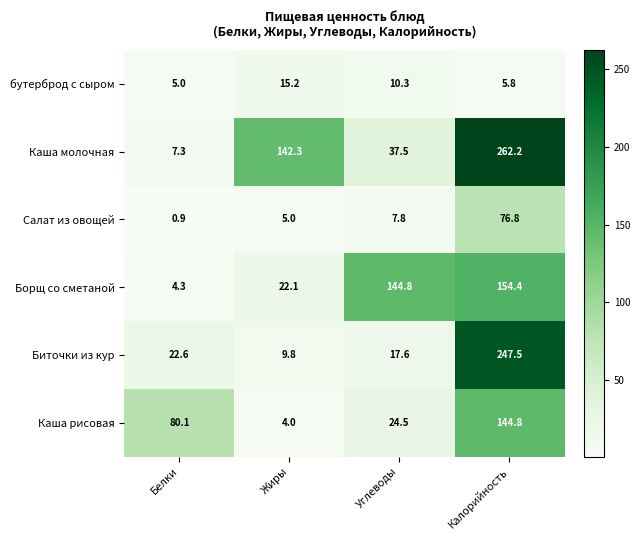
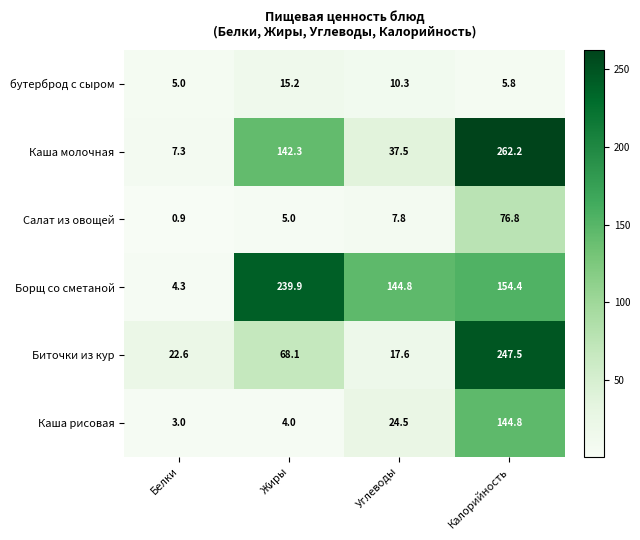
  {
    "бутерброд с сыром": {
      "Белки": 5.0,
      "Жиры": 15.2,
      "Углеводы": 10.3,
      "Калорийность": 5.8
    },
    "Каша молочная": {
      "Белки": 7.3,
      "Жиры": 142.3,
      "Углеводы": 37.5,
      "Калорийность": 262.2
    },
    "Салат из овощей": {
      "Белки": 0.9,
      "Жиры": 5.0,
      "Углеводы": 7.8,
      "Калорийность": 76.8
    },
    "Борщ со сметаной": {
      "Белки": 4.3,
-     "Жиры": 22.1,
+     "Жиры": 239.9,
      "Углеводы": 144.8,
      "Калорийность": 154.4
    },
    "Биточки из кур": {
      "Белки": 22.6,
-     "Жиры": 9.8,
+     "Жиры": 68.1,
      "Углеводы": 17.6,
      "Калорийность": 247.5
    },
    "Каша рисовая": {
-     "Белки": 80.1,
+     "Белки": 3.0,
      "Жиры": 4.0,
      "Углеводы": 24.5,
      "Калорийность": 144.8
    }
  }
